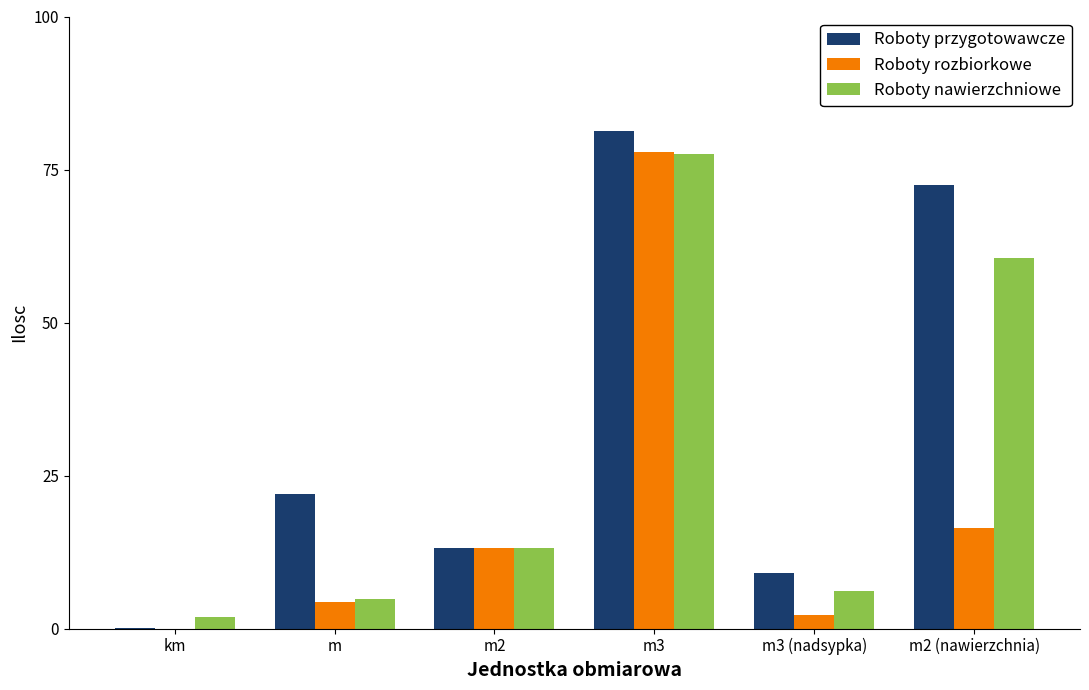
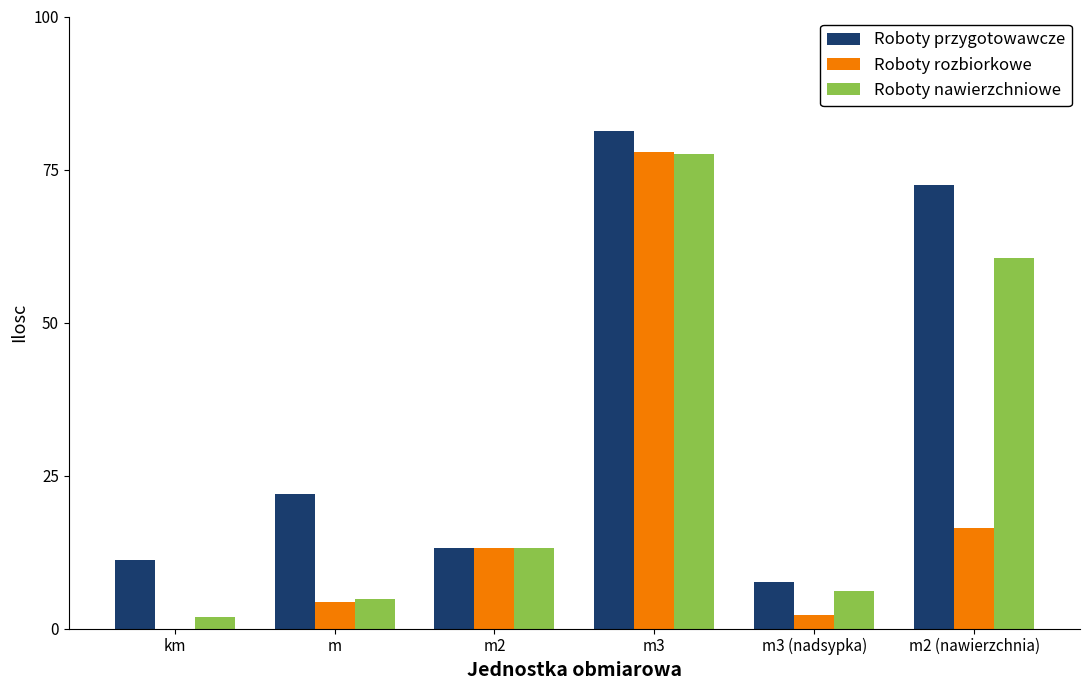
  {
    "Roboty przygotowawcze": {
-     "km": 0,
+     "km": 11,
      "m": 22,
      "m2": 13,
      "m3": 81,
-     "m3 (nadsypka)": 9,
+     "m3 (nadsypka)": 8,
      "m2 (nawierzchnia)": 72
    },
    "Roboty rozbiorkowe": {
      "km": 0,
      "m": 4,
      "m2": 13,
      "m3": 78,
      "m3 (nadsypka)": 2,
      "m2 (nawierzchnia)": 17
    },
    "Roboty nawierzchniowe": {
      "km": 2,
      "m": 5,
      "m2": 13,
      "m3": 77,
      "m3 (nadsypka)": 6,
      "m2 (nawierzchnia)": 61
    }
  }
